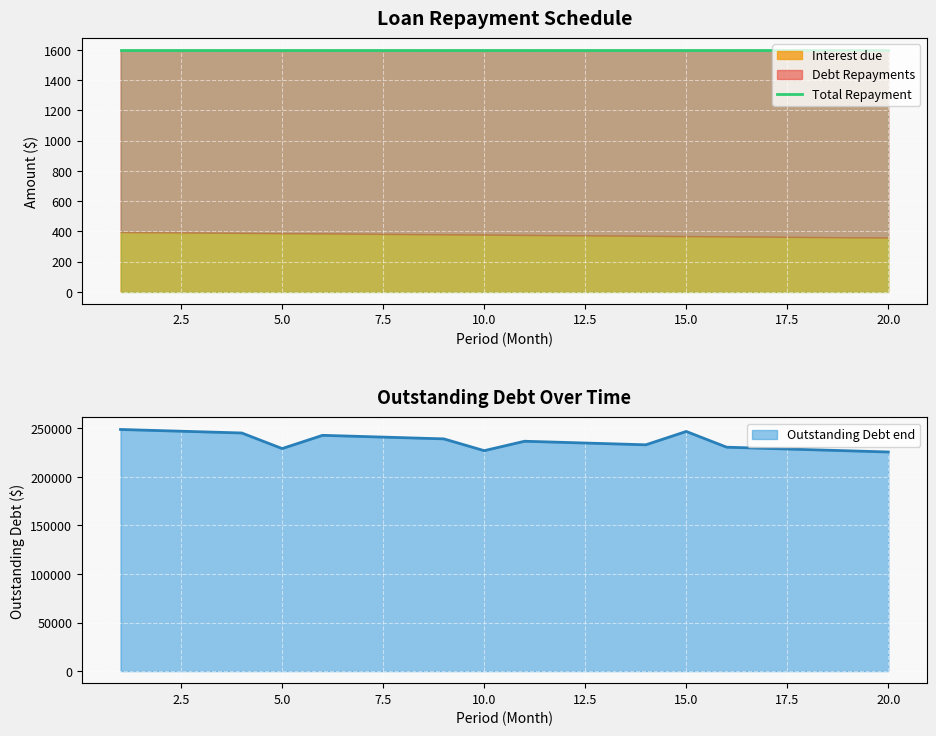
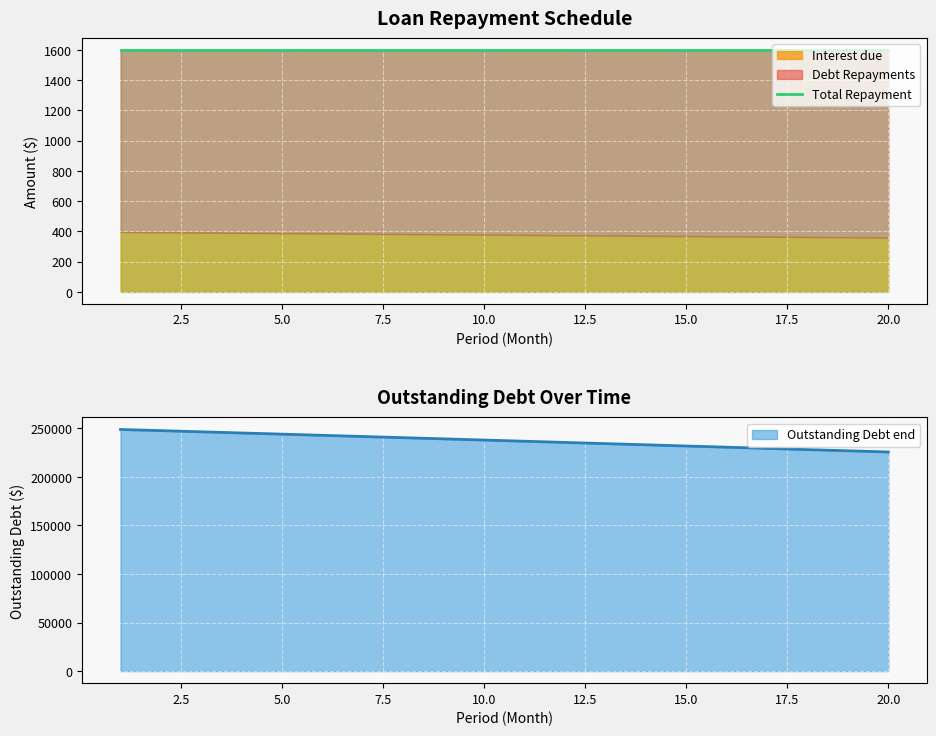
  {
    "Loan Repayment Schedule": {
      "Interest due": {
        "5.0": 390,
        "10.0": 380,
        "15.0": 370,
        "20.0": 360
      }
    },
    "Outstanding Debt Over Time": {
-     "5.0": 230000,
-     "10.0": 230000,
-     "15.0": 250000,
+     "5.0": 240000,
+     "10.0": 240000,
+     "15.0": 230000,
      "20.0": 230000
    }
  }
